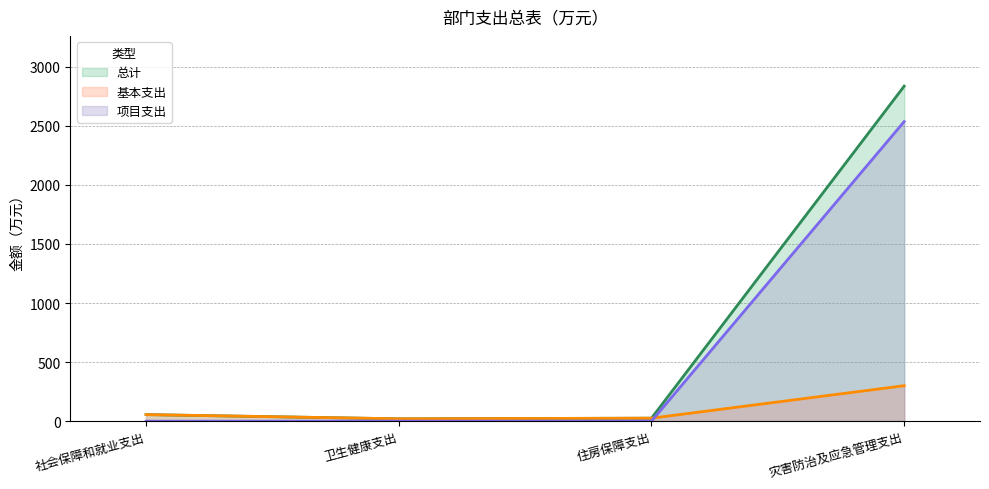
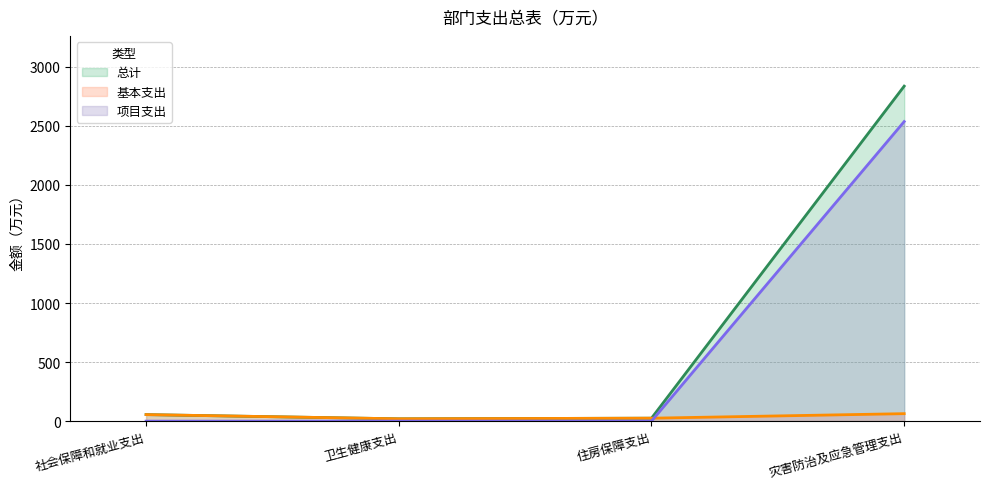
  {
    "基本支出": {
-     "灾害防治及应急管理支出": 300
+     "灾害防治及应急管理支出": 60
    }
  }
